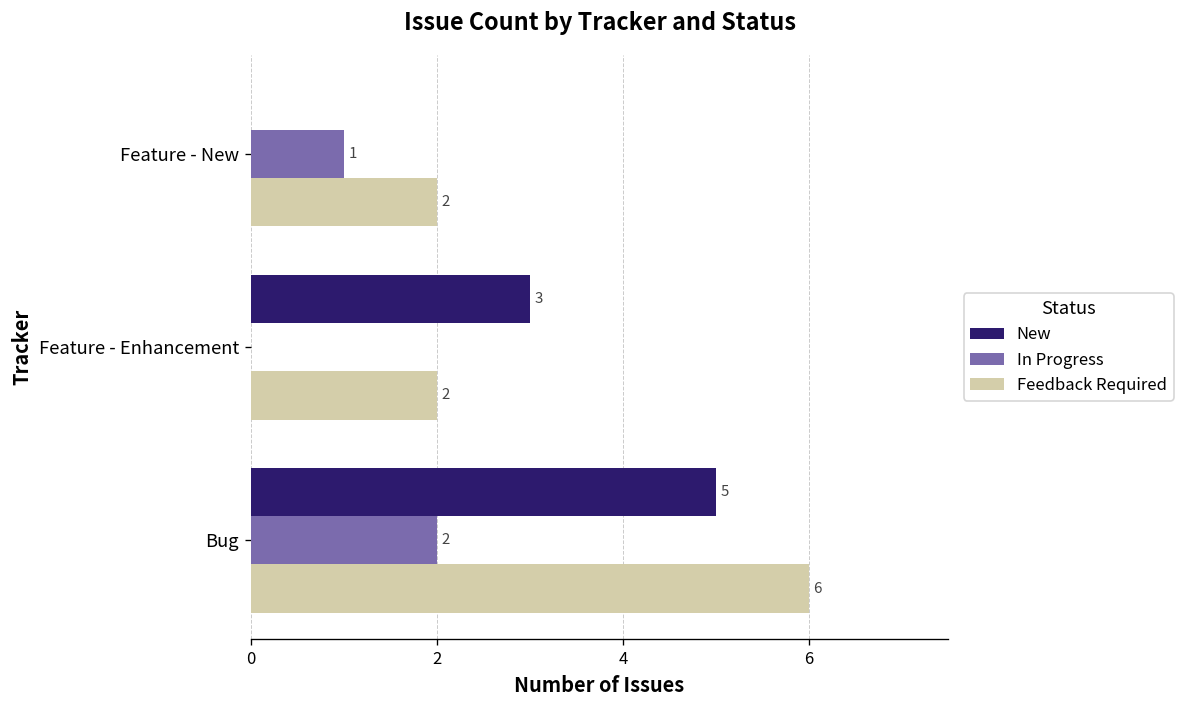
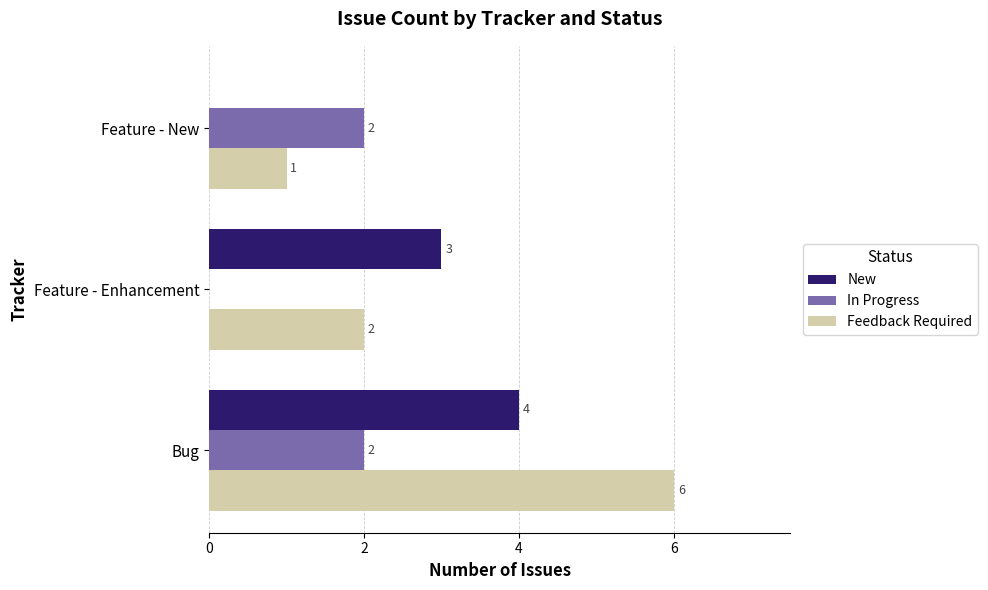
  {
    "New": {
      "Feature - Enhancement": 3,
-     "Bug": 5
+     "Bug": 4
    },
    "In Progress": {
-     "Feature - New": 1,
+     "Feature - New": 2,
      "Bug": 2
    },
    "Feedback Required": {
-     "Feature - New": 2,
+     "Feature - New": 1,
      "Feature - Enhancement": 2,
      "Bug": 6
    }
  }
